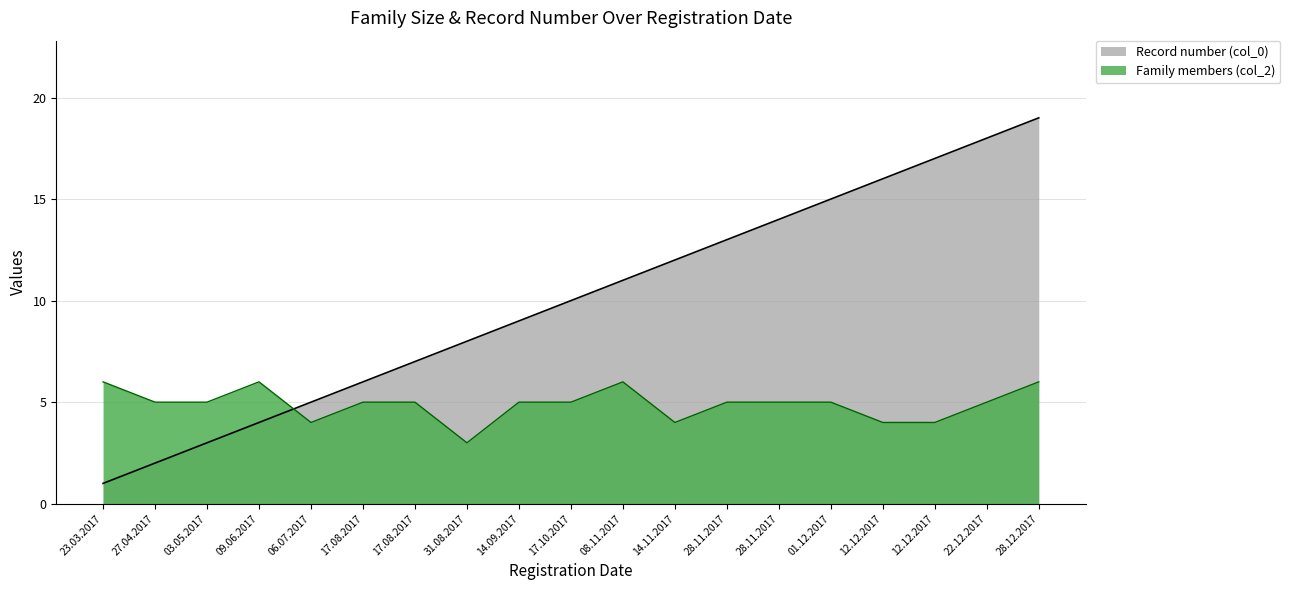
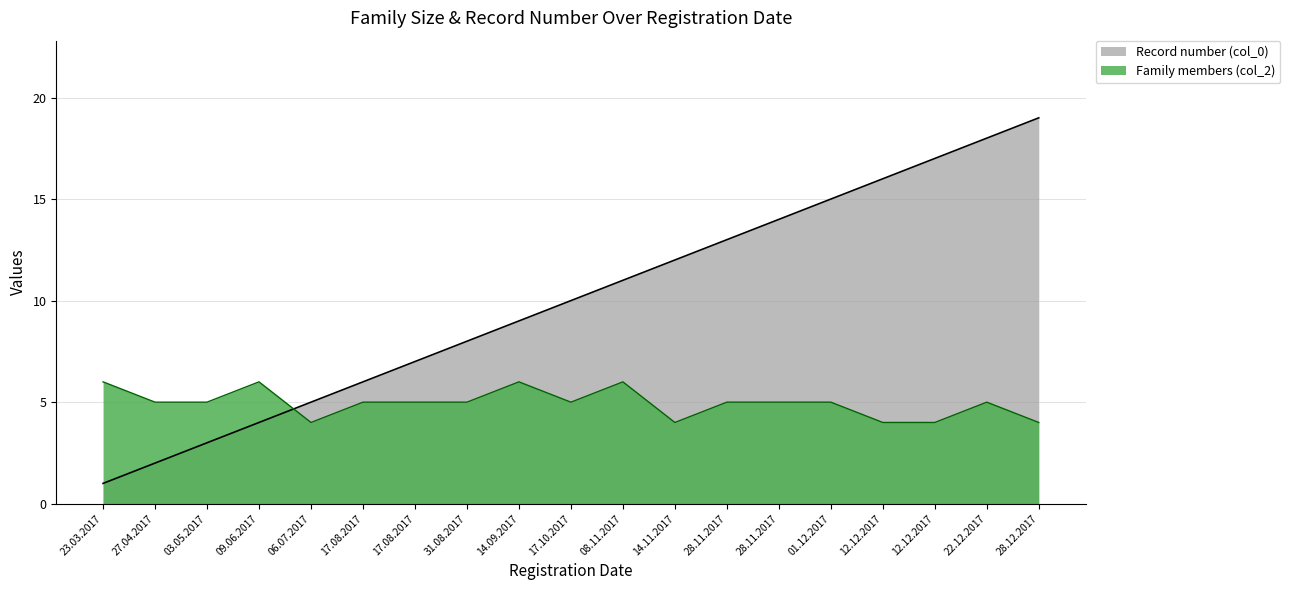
  {
    "Record number (col_0)": {
      "23.03.2017": 1,
      "27.04.2017": 2,
      "03.05.2017": 3,
      "09.06.2017": 4,
      "06.07.2017": 5,
      "31.08.2017": 8,
      "14.09.2017": 9,
      "17.10.2017": 10,
      "08.11.2017": 11,
      "14.11.2017": 12,
      "01.12.2017": 15,
      "22.12.2017": 18,
      "28.12.2017": 19
    },
    "Family members (col_2)": {
      "23.03.2017": 6,
      "27.04.2017": 5,
      "03.05.2017": 5,
      "09.06.2017": 6,
      "06.07.2017": 4,
-     "31.08.2017": 3,
-     "14.09.2017": 5,
+     "31.08.2017": 5,
+     "14.09.2017": 6,
      "17.10.2017": 5,
      "08.11.2017": 6,
      "14.11.2017": 4,
      "01.12.2017": 5,
      "22.12.2017": 5,
-     "28.12.2017": 6
+     "28.12.2017": 4
    }
  }
